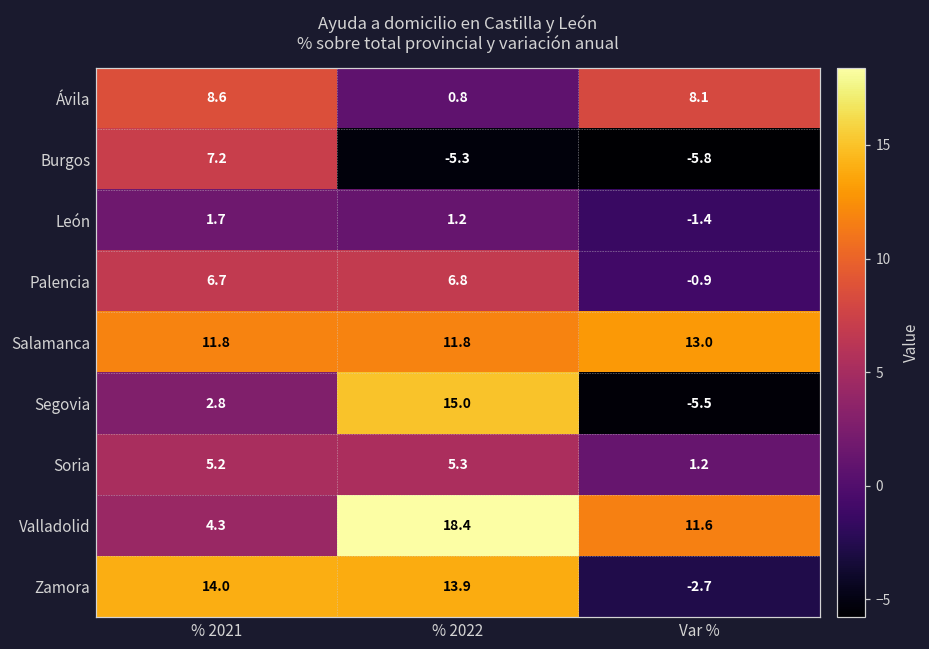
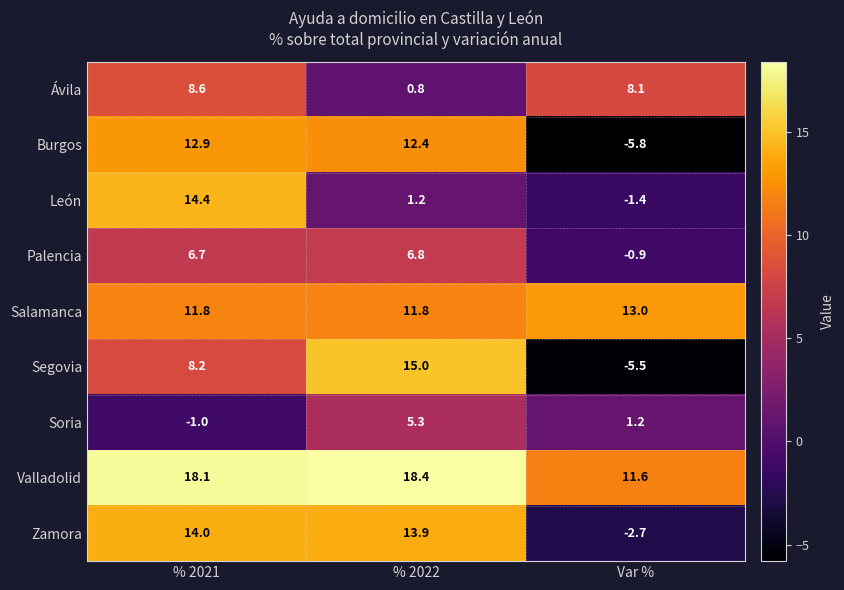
  {
    "Ávila": {
      "% 2021": 8.6,
      "% 2022": 0.8,
      "Var %": 8.1
    },
    "Burgos": {
-     "% 2021": 7.2,
-     "% 2022": -5.3,
+     "% 2021": 12.9,
+     "% 2022": 12.4,
      "Var %": -5.8
    },
    "León": {
-     "% 2021": 1.7,
+     "% 2021": 14.4,
      "% 2022": 1.2,
      "Var %": -1.4
    },
    "Palencia": {
      "% 2021": 6.7,
      "% 2022": 6.8,
      "Var %": -0.9
    },
    "Salamanca": {
      "% 2021": 11.8,
      "% 2022": 11.8,
      "Var %": 13.0
    },
    "Segovia": {
-     "% 2021": 2.8,
+     "% 2021": 8.2,
      "% 2022": 15.0,
      "Var %": -5.5
    },
    "Soria": {
-     "% 2021": 5.2,
+     "% 2021": -1.0,
      "% 2022": 5.3,
      "Var %": 1.2
    },
    "Valladolid": {
-     "% 2021": 4.3,
+     "% 2021": 18.1,
      "% 2022": 18.4,
      "Var %": 11.6
    },
    "Zamora": {
      "% 2021": 14.0,
      "% 2022": 13.9,
      "Var %": -2.7
    }
  }
